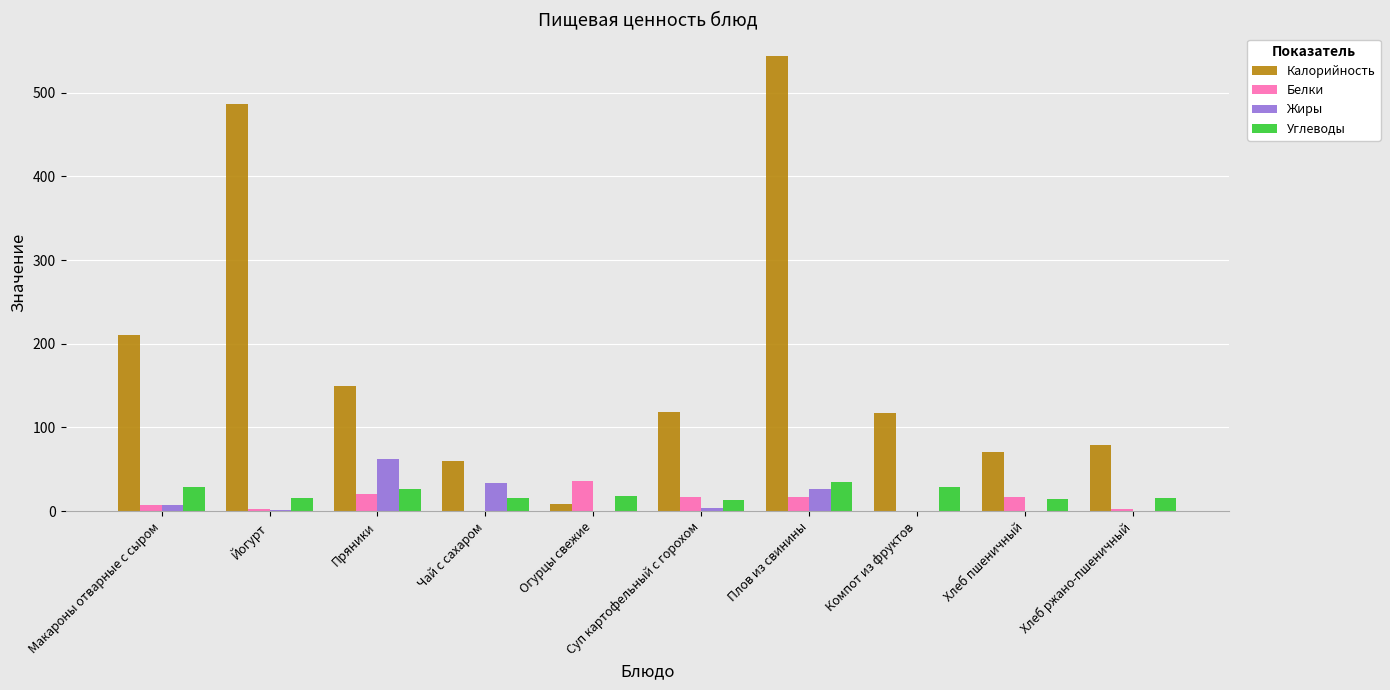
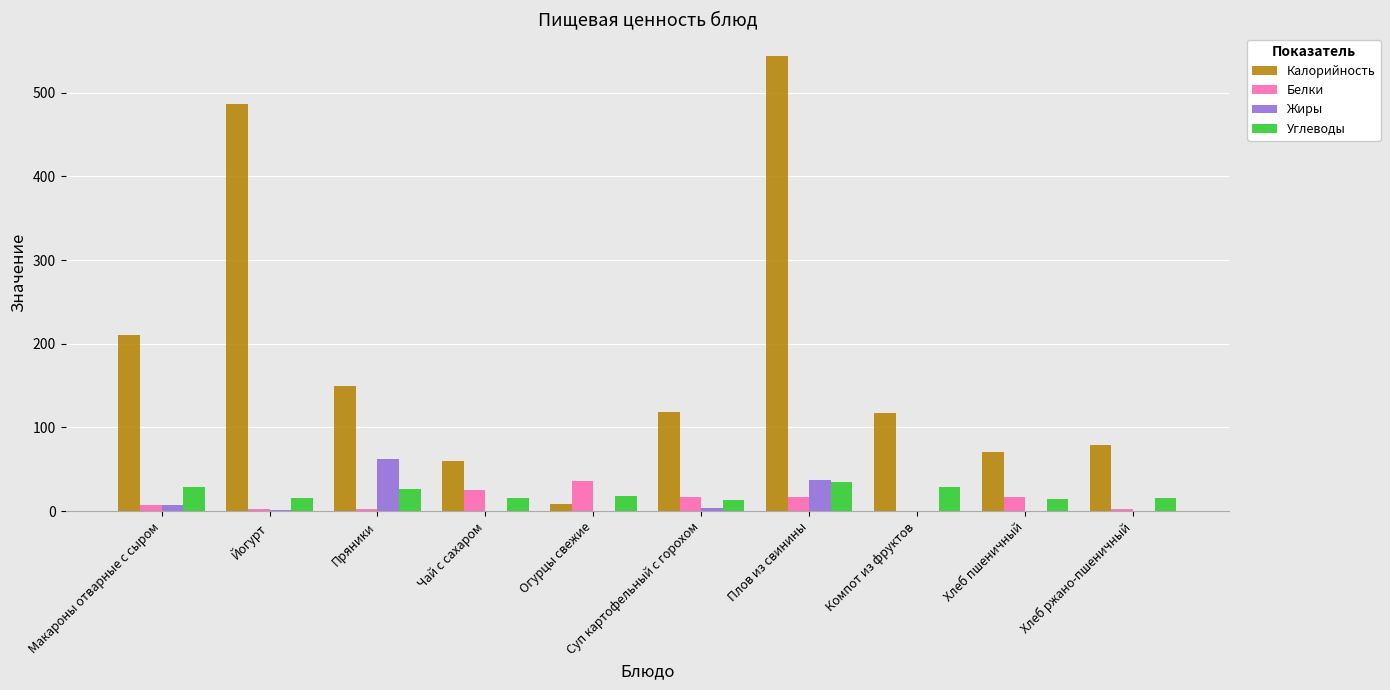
  {
    "Калорийность": {
      "Макароны отварные с сыром": 210,
      "Йогурт": 490,
      "Пряники": 150,
      "Чай с сахаром": 60,
      "Огурцы свежие": 10,
      "Суп картофельный с горохом": 120,
      "Плов из свинины": 540,
      "Компот из фруктов": 120,
      "Хлеб пшеничный": 70,
      "Хлеб ржано-пшеничный": 80
    },
    "Белки": {
      "Макароны отварные с сыром": 10,
-     "Пряники": 20,
-     "Чай с сахаром": 0,
+     "Пряники": 0,
+     "Чай с сахаром": 30,
      "Огурцы свежие": 40,
      "Суп картофельный с горохом": 20,
      "Плов из свинины": 20,
      "Хлеб пшеничный": 20
    },
    "Жиры": {
      "Макароны отварные с сыром": 10,
      "Пряники": 60,
-     "Чай с сахаром": 30,
+     "Чай с сахаром": 0,
      "Суп картофельный с горохом": 0,
-     "Плов из свинины": 30
+     "Плов из свинины": 40
    },
    "Углеводы": {
      "Макароны отварные с сыром": 30,
      "Йогурт": 20,
      "Пряники": 30,
      "Чай с сахаром": 20,
      "Огурцы свежие": 20,
      "Суп картофельный с горохом": 10,
      "Плов из свинины": 30,
      "Компот из фруктов": 30,
      "Хлеб пшеничный": 10,
      "Хлеб ржано-пшеничный": 20
    }
  }
